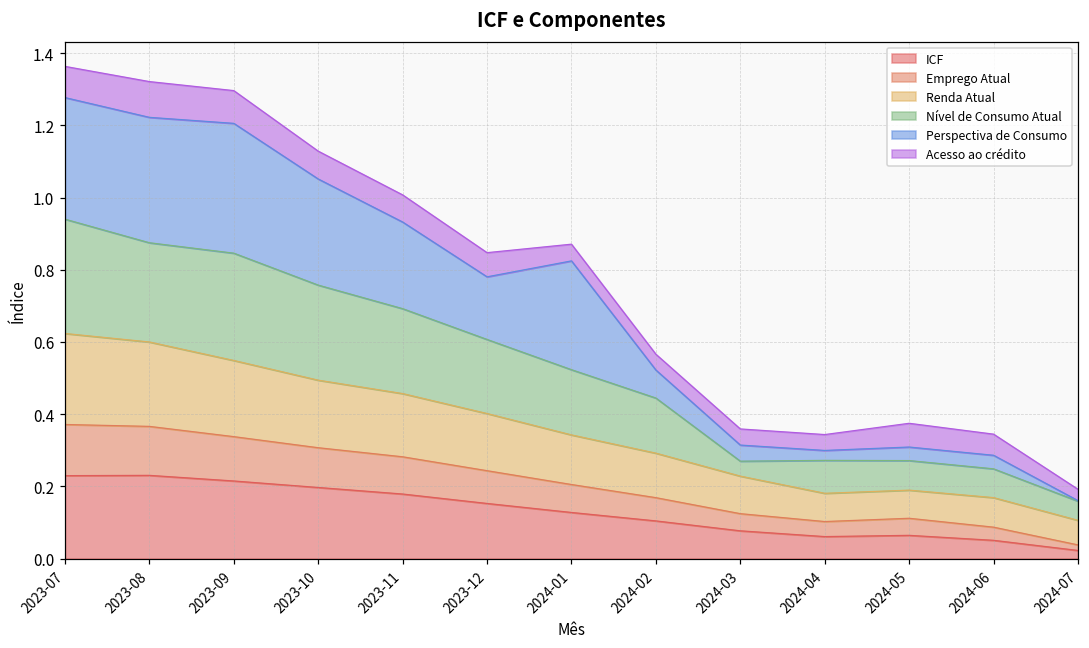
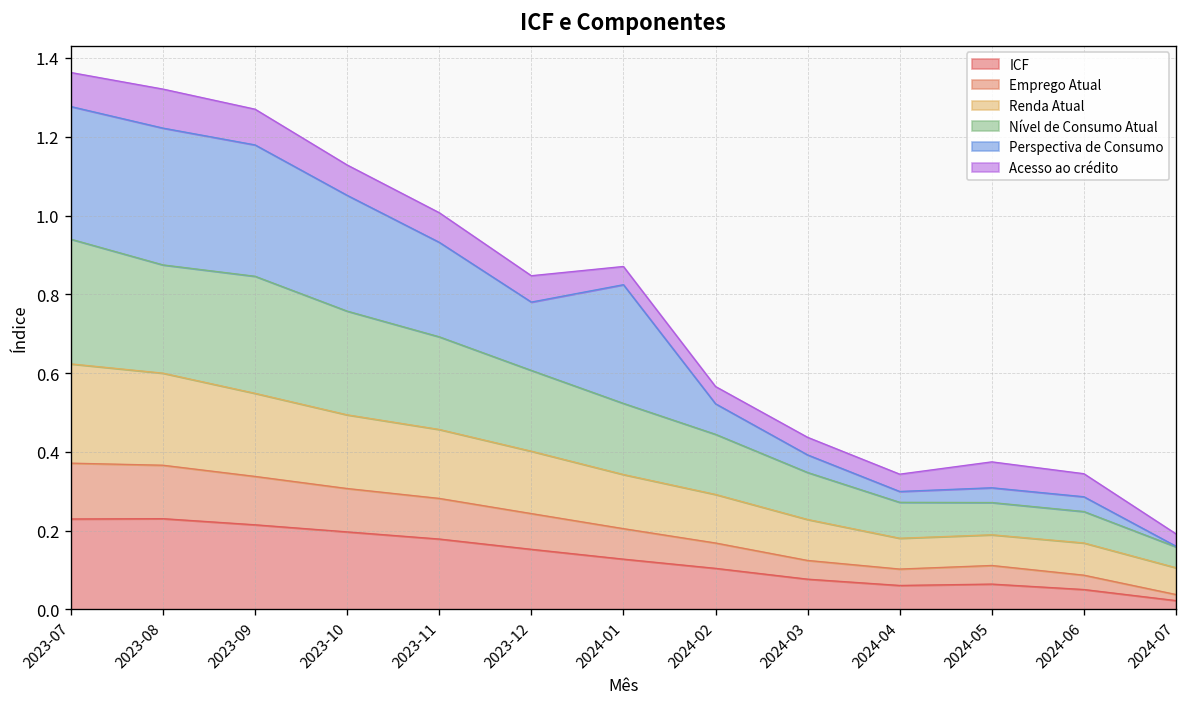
  {
    "Nível de Consumo Atual": {
      "2023-07": 0.32,
      "2023-08": 0.27,
      "2023-09": 0.30,
      "2023-10": 0.26,
      "2023-11": 0.24,
      "2023-12": 0.21,
      "2024-01": 0.18,
      "2024-02": 0.15,
-     "2024-03": 0.04,
+     "2024-03": 0.12,
      "2024-04": 0.09,
      "2024-05": 0.08,
      "2024-06": 0.08
    },
    "Perspectiva de Consumo": {
      "2023-07": 0.34,
      "2023-08": 0.35,
-     "2023-09": 0.36,
+     "2023-09": 0.33,
      "2023-10": 0.29,
      "2023-11": 0.24,
      "2023-12": 0.17,
      "2024-01": 0.30,
      "2024-02": 0.08,
      "2024-03": 0.04,
      "2024-04": 0.03,
      "2024-05": 0.04,
      "2024-06": 0.04
    },
    "Acesso ao crédito": {
      "2023-07": 0.09,
      "2023-08": 0.10,
      "2023-09": 0.09,
      "2023-10": 0.08,
      "2023-11": 0.08,
      "2023-12": 0.07,
      "2024-01": 0.05,
      "2024-02": 0.04,
      "2024-03": 0.04,
      "2024-04": 0.04,
      "2024-05": 0.07,
      "2024-06": 0.06,
      "2024-07": 0.03
    }
  }
